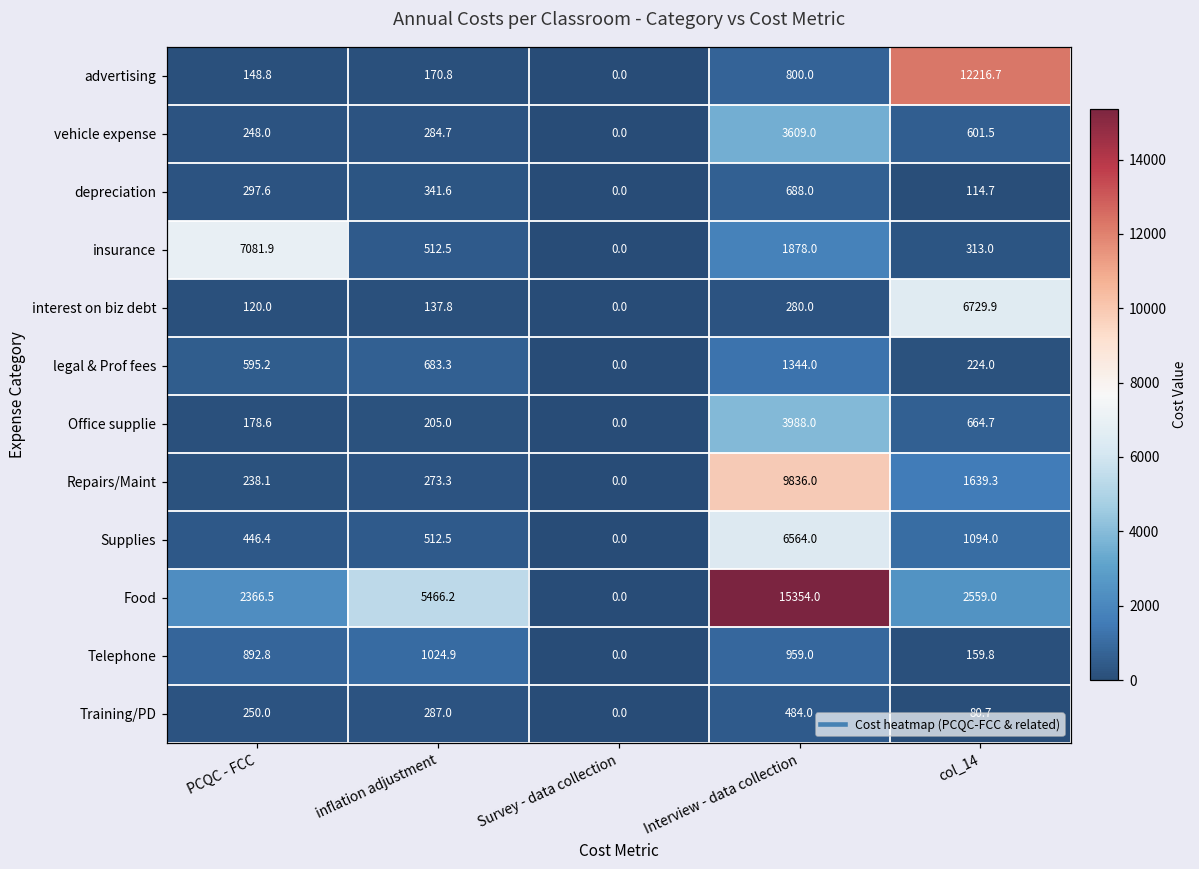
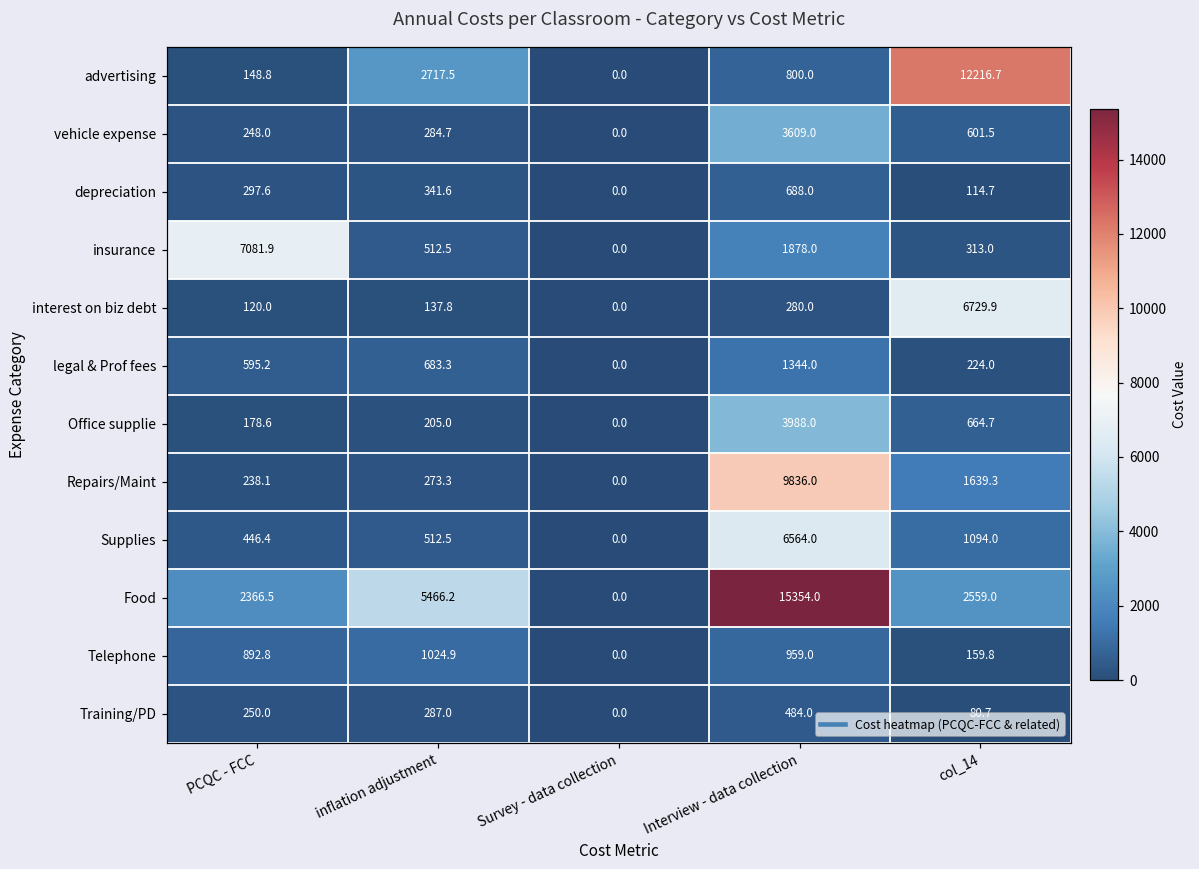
  {
    "advertising": {
      "PCQC - FCC": 148.8,
-     "inflation adjustment": 170.8,
+     "inflation adjustment": 2717.5,
      "Survey - data collection": 0.0,
      "Interview - data collection": 800.0,
      "col_14": 12216.7
    },
    "vehicle expense": {
      "PCQC - FCC": 248.0,
      "inflation adjustment": 284.7,
      "Survey - data collection": 0.0,
      "Interview - data collection": 3609.0,
      "col_14": 601.5
    },
    "depreciation": {
      "PCQC - FCC": 297.6,
      "inflation adjustment": 341.6,
      "Survey - data collection": 0.0,
      "Interview - data collection": 688.0,
      "col_14": 114.7
    },
    "insurance": {
      "PCQC - FCC": 7081.9,
      "inflation adjustment": 512.5,
      "Survey - data collection": 0.0,
      "Interview - data collection": 1878.0,
      "col_14": 313.0
    },
    "interest on biz debt": {
      "PCQC - FCC": 120.0,
      "inflation adjustment": 137.8,
      "Survey - data collection": 0.0,
      "Interview - data collection": 280.0,
      "col_14": 6729.9
    },
    "legal & Prof fees": {
      "PCQC - FCC": 595.2,
      "inflation adjustment": 683.3,
      "Survey - data collection": 0.0,
      "Interview - data collection": 1344.0,
      "col_14": 224.0
    },
    "Office supplie": {
      "PCQC - FCC": 178.6,
      "inflation adjustment": 205.0,
      "Survey - data collection": 0.0,
      "Interview - data collection": 3988.0,
      "col_14": 664.7
    },
    "Repairs/Maint": {
      "PCQC - FCC": 238.1,
      "inflation adjustment": 273.3,
      "Survey - data collection": 0.0,
      "Interview - data collection": 9836.0,
      "col_14": 1639.3
    },
    "Supplies": {
      "PCQC - FCC": 446.4,
      "inflation adjustment": 512.5,
      "Survey - data collection": 0.0,
      "Interview - data collection": 6564.0,
      "col_14": 1094.0
    },
    "Food": {
      "PCQC - FCC": 2366.5,
      "inflation adjustment": 5466.2,
      "Survey - data collection": 0.0,
      "Interview - data collection": 15354.0,
      "col_14": 2559.0
    },
    "Telephone": {
      "PCQC - FCC": 892.8,
      "inflation adjustment": 1024.9,
      "Survey - data collection": 0.0,
      "Interview - data collection": 959.0,
      "col_14": 159.8
    },
    "Training/PD": {
      "PCQC - FCC": 250.0,
      "inflation adjustment": 287.0,
      "Survey - data collection": 0.0,
      "Interview - data collection": 484.0
    }
  }
